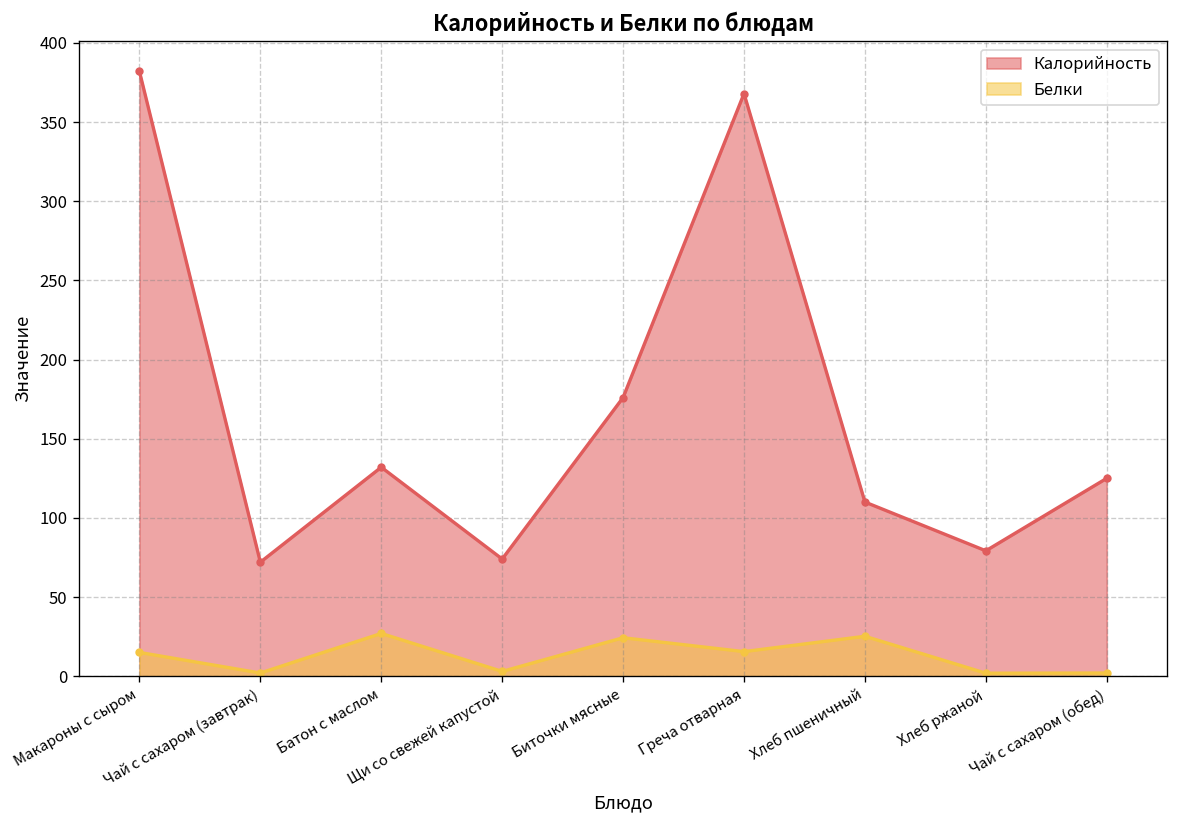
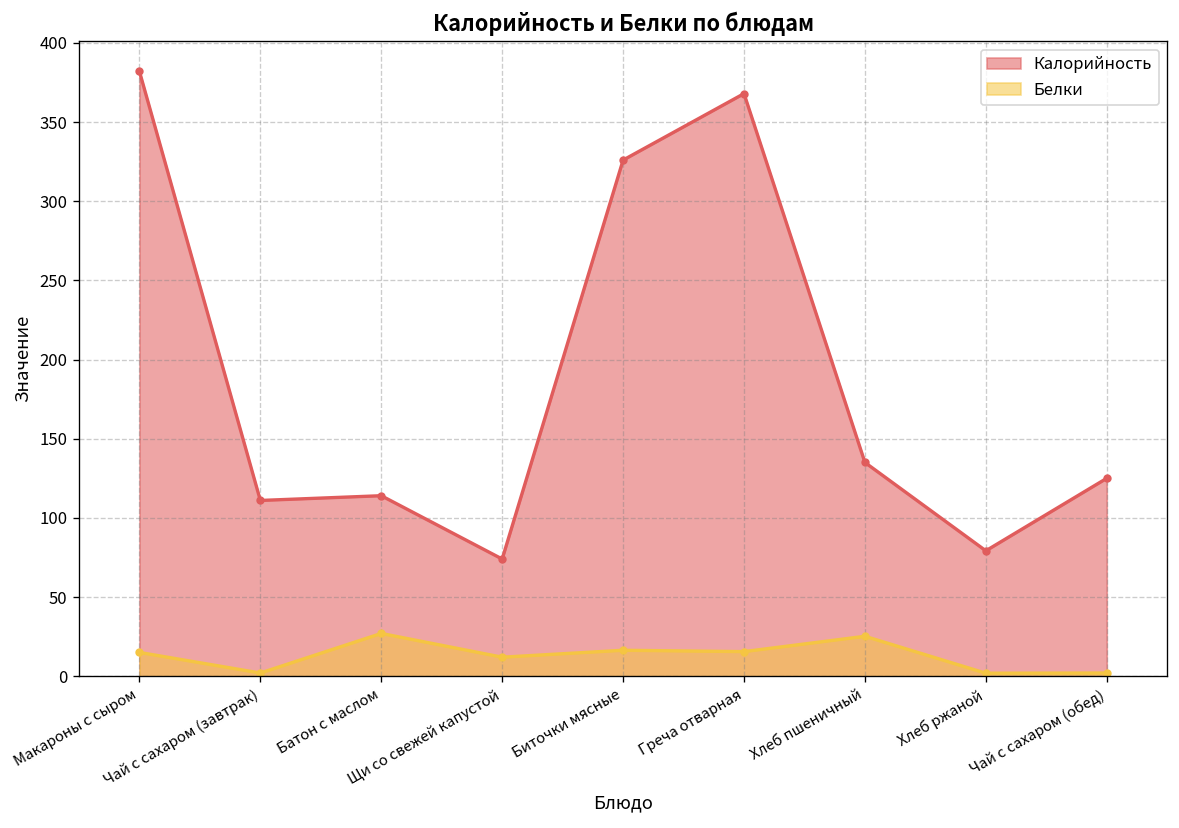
  {
    "Калорийность": {
      "Макароны с сыром": 382,
-     "Чай с сахаром (завтрак)": 72,
-     "Батон с маслом": 132,
+     "Чай с сахаром (завтрак)": 111,
+     "Батон с маслом": 114,
      "Щи со свежей капустой": 74,
-     "Биточки мясные": 176,
+     "Биточки мясные": 326,
      "Греча отварная": 368,
-     "Хлеб пшеничный": 110,
+     "Хлеб пшеничный": 135,
      "Хлеб ржаной": 79,
      "Чай с сахаром (обед)": 125
    },
    "Белки": {
      "Макароны с сыром": 15,
      "Чай с сахаром (завтрак)": 2,
      "Батон с маслом": 27,
-     "Щи со свежей капустой": 3,
-     "Биточки мясные": 24,
+     "Щи со свежей капустой": 12,
+     "Биточки мясные": 16,
      "Греча отварная": 16,
      "Хлеб пшеничный": 25,
      "Хлеб ржаной": 2,
      "Чай с сахаром (обед)": 2
    }
  }
